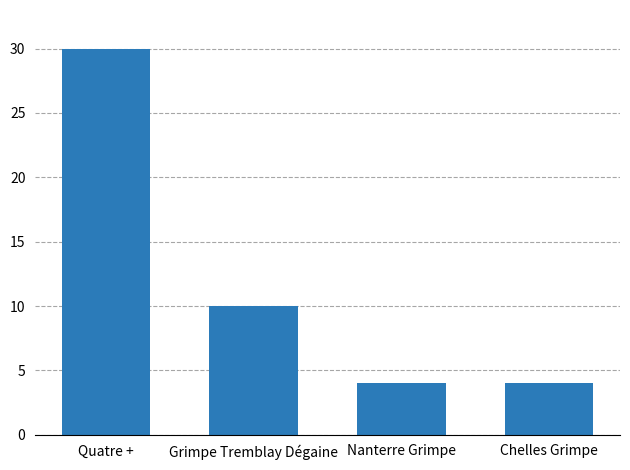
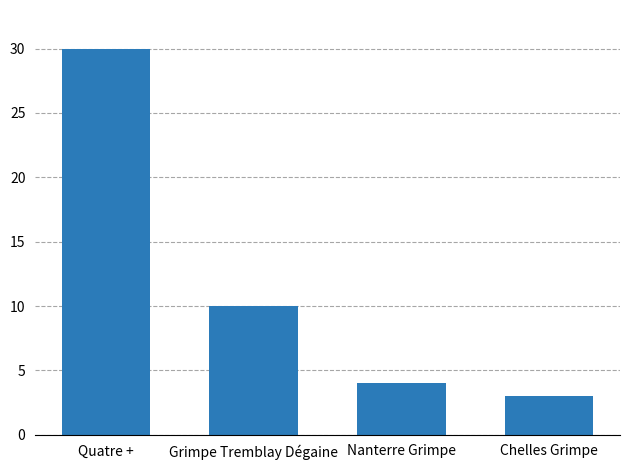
  {
    "Quatre +": 30,
    "Grimpe Tremblay Dégaine": 10,
    "Nanterre Grimpe": 4,
-   "Chelles Grimpe": 4
+   "Chelles Grimpe": 3
  }
